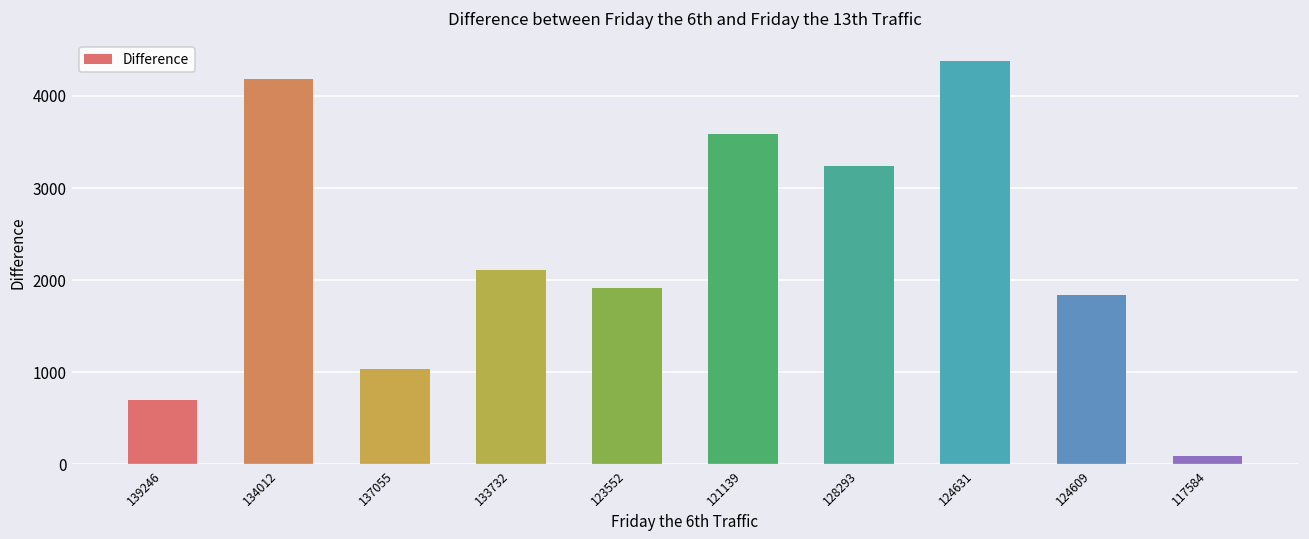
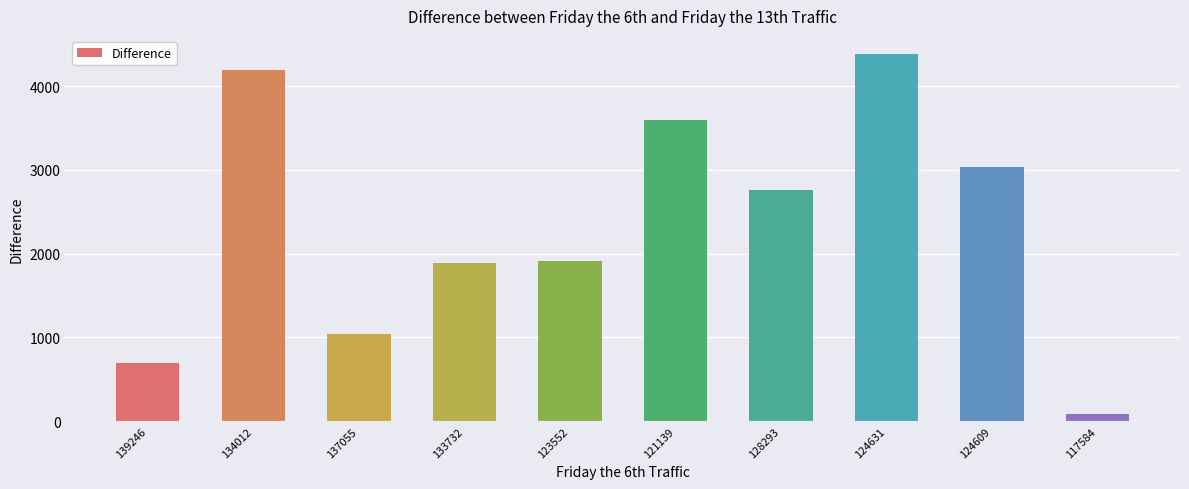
  {
    "139246": 700,
    "134012": 4200,
    "137055": 1000,
-   "133732": 2100,
+   "133732": 1900,
    "123552": 1900,
    "121139": 3600,
-   "128293": 3200,
+   "128293": 2800,
    "124631": 4400,
-   "124609": 1800,
+   "124609": 3000,
    "117584": 100
  }
